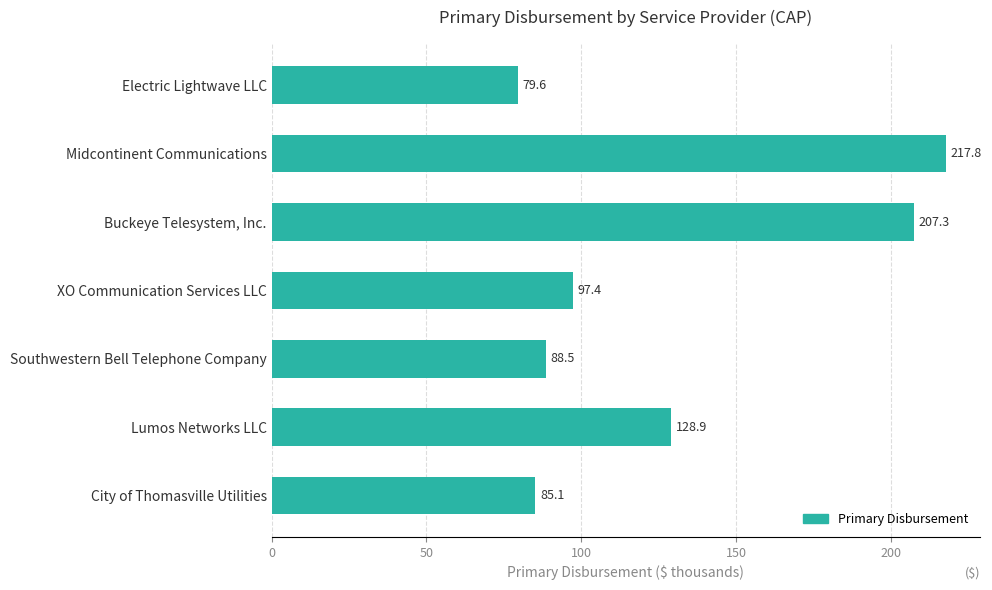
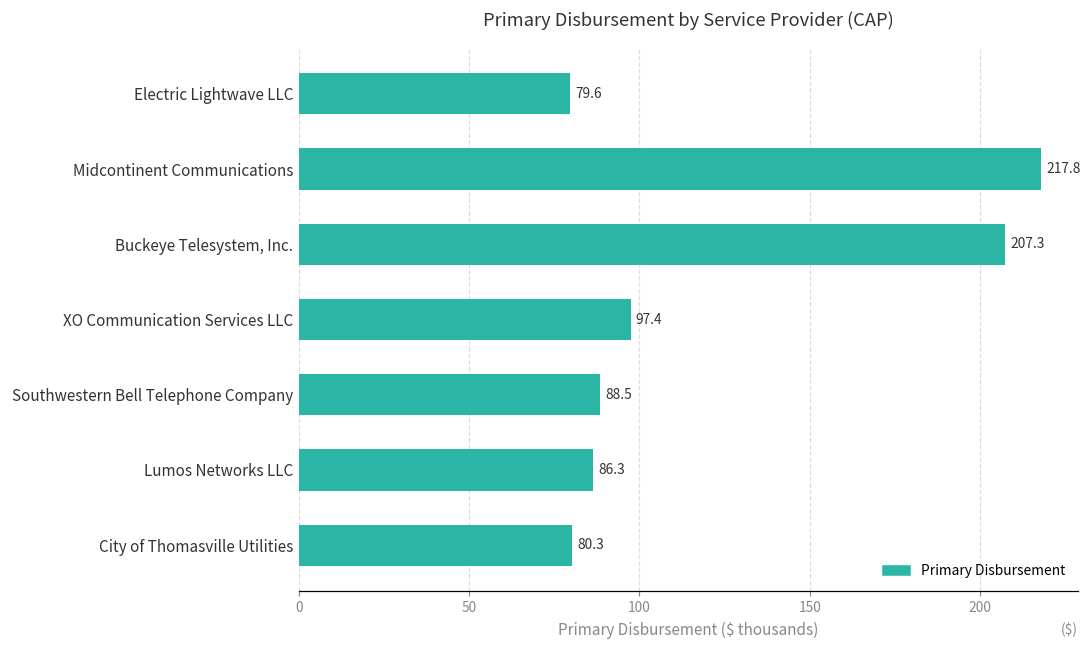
  {
    "Electric Lightwave LLC": 79.6,
    "Midcontinent Communications": 217.8,
    "Buckeye Telesystem, Inc.": 207.3,
    "XO Communication Services LLC": 97.4,
    "Southwestern Bell Telephone Company": 88.5,
-   "Lumos Networks LLC": 128.9,
-   "City of Thomasville Utilities": 85.1
+   "Lumos Networks LLC": 86.3,
+   "City of Thomasville Utilities": 80.3
  }
